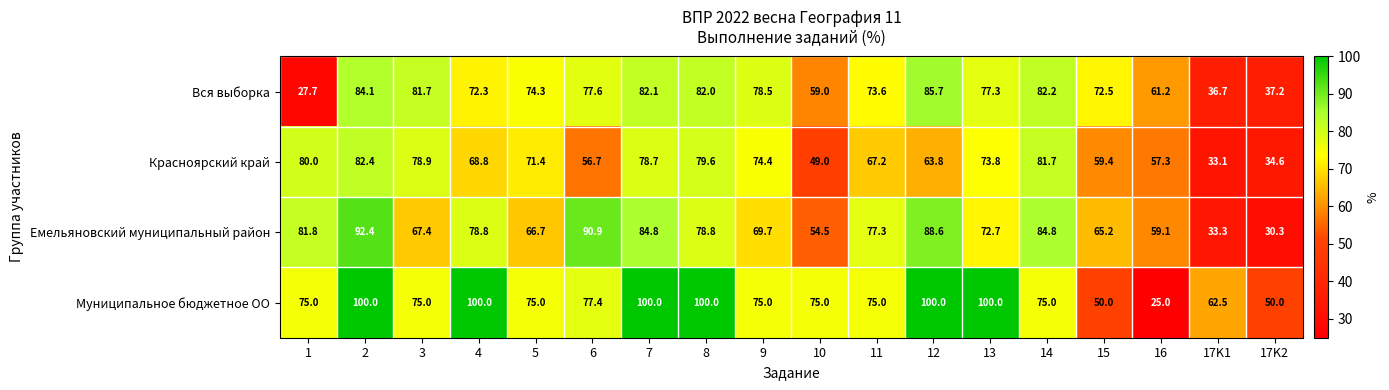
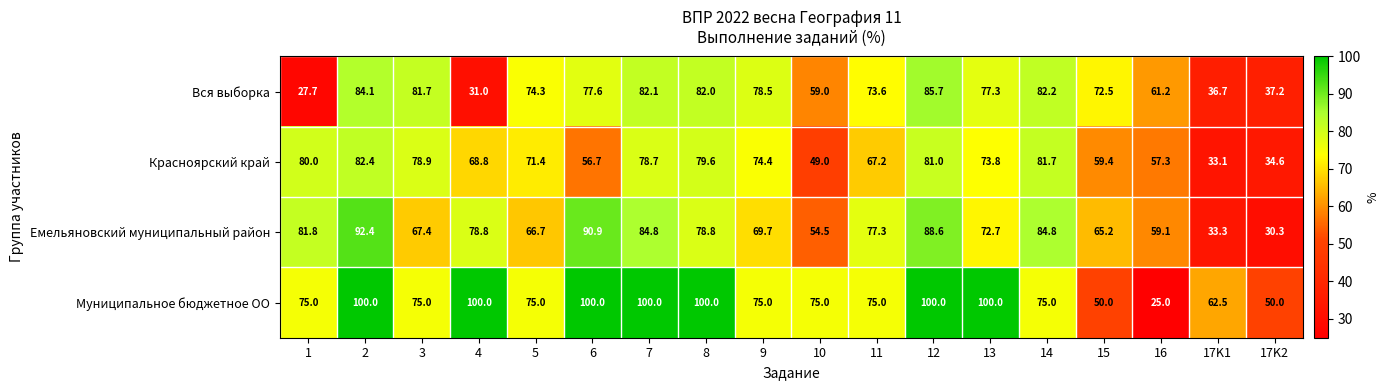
  {
    "Вся выборка": {
      "1": 27.7,
      "2": 84.1,
      "3": 81.7,
-     "4": 72.3,
+     "4": 31.0,
      "5": 74.3,
      "6": 77.6,
      "7": 82.1,
      "8": 82.0,
      "9": 78.5,
      "10": 59.0,
      "11": 73.6,
      "12": 85.7,
      "13": 77.3,
      "14": 82.2,
      "15": 72.5,
      "16": 61.2,
      "17K1": 36.7,
      "17K2": 37.2
    },
    "Красноярский край": {
      "1": 80.0,
      "2": 82.4,
      "3": 78.9,
      "4": 68.8,
      "5": 71.4,
      "6": 56.7,
      "7": 78.7,
      "8": 79.6,
      "9": 74.4,
      "10": 49.0,
      "11": 67.2,
-     "12": 63.8,
+     "12": 81.0,
      "13": 73.8,
      "14": 81.7,
      "15": 59.4,
      "16": 57.3,
      "17K1": 33.1,
      "17K2": 34.6
    },
    "Емельяновский муниципальный район": {
      "1": 81.8,
      "2": 92.4,
      "3": 67.4,
      "4": 78.8,
      "5": 66.7,
      "6": 90.9,
      "7": 84.8,
      "8": 78.8,
      "9": 69.7,
      "10": 54.5,
      "11": 77.3,
      "12": 88.6,
      "13": 72.7,
      "14": 84.8,
      "15": 65.2,
      "16": 59.1,
      "17K1": 33.3,
      "17K2": 30.3
    },
    "Муниципальное бюджетное ОО": {
      "1": 75.0,
      "2": 100.0,
      "3": 75.0,
      "4": 100.0,
      "5": 75.0,
-     "6": 77.4,
+     "6": 100.0,
      "7": 100.0,
      "8": 100.0,
      "9": 75.0,
      "10": 75.0,
      "11": 75.0,
      "12": 100.0,
      "13": 100.0,
      "14": 75.0,
      "15": 50.0,
      "16": 25.0,
      "17K1": 62.5,
      "17K2": 50.0
    }
  }
